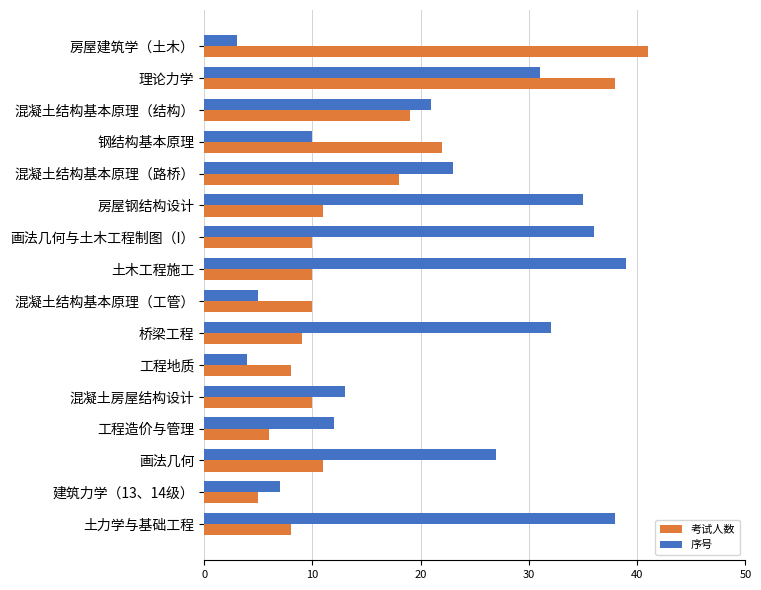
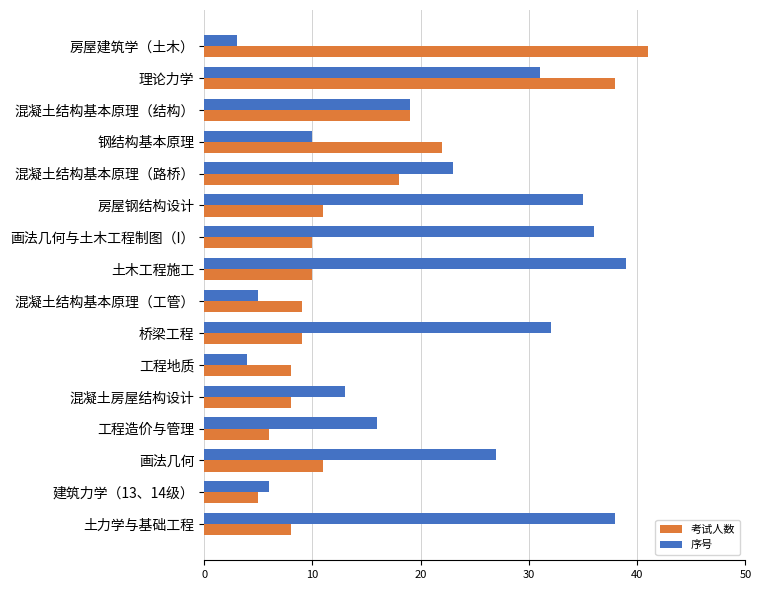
  {
    "考试人数": {
      "房屋建筑学（土木）": 41,
      "理论力学": 38,
      "混凝土结构基本原理（结构）": 19,
      "钢结构基本原理": 22,
      "混凝土结构基本原理（路桥）": 18,
      "房屋钢结构设计": 11,
      "画法几何与土木工程制图（I）": 10,
      "土木工程施工": 10,
-     "混凝土结构基本原理（工管）": 10,
+     "混凝土结构基本原理（工管）": 9,
      "桥梁工程": 9,
      "工程地质": 8,
-     "混凝土房屋结构设计": 10,
+     "混凝土房屋结构设计": 8,
      "工程造价与管理": 6,
      "画法几何": 11,
      "建筑力学（13、14级）": 5,
      "土力学与基础工程": 8
    },
    "序号": {
      "房屋建筑学（土木）": 3,
      "理论力学": 31,
-     "混凝土结构基本原理（结构）": 21,
+     "混凝土结构基本原理（结构）": 19,
      "钢结构基本原理": 10,
      "混凝土结构基本原理（路桥）": 23,
      "房屋钢结构设计": 35,
      "画法几何与土木工程制图（I）": 36,
      "土木工程施工": 39,
      "混凝土结构基本原理（工管）": 5,
      "桥梁工程": 32,
      "工程地质": 4,
      "混凝土房屋结构设计": 13,
-     "工程造价与管理": 12,
+     "工程造价与管理": 16,
      "画法几何": 27,
-     "建筑力学（13、14级）": 7,
+     "建筑力学（13、14级）": 6,
      "土力学与基础工程": 38
    }
  }
